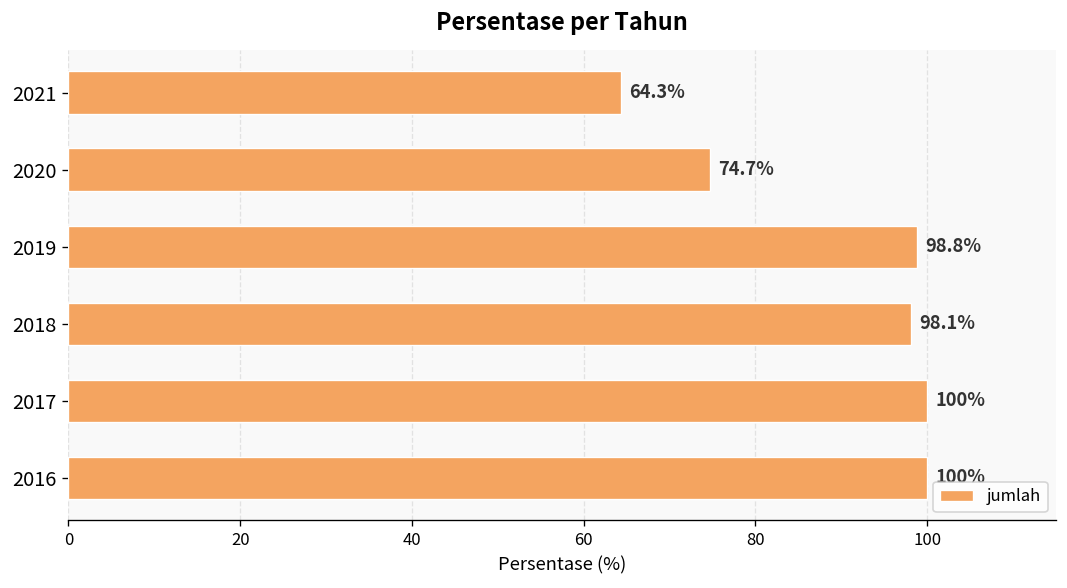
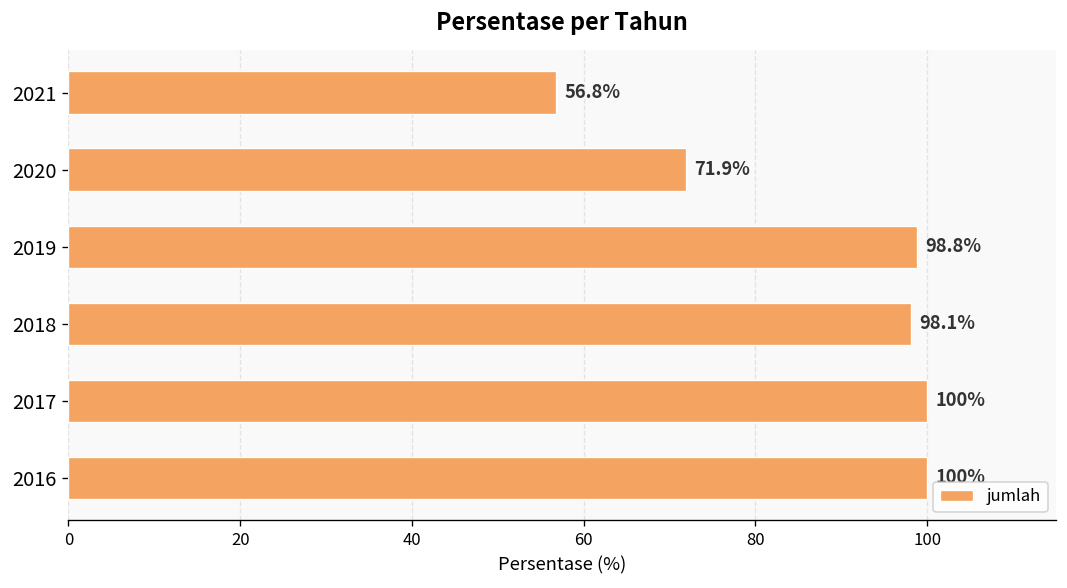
  {
-   "2021": "64.3%",
-   "2020": "74.7%",
+   "2021": "56.8%",
+   "2020": "71.9%",
    "2019": "98.8%",
    "2018": "98.1%",
    "2017": "100%"
  }
